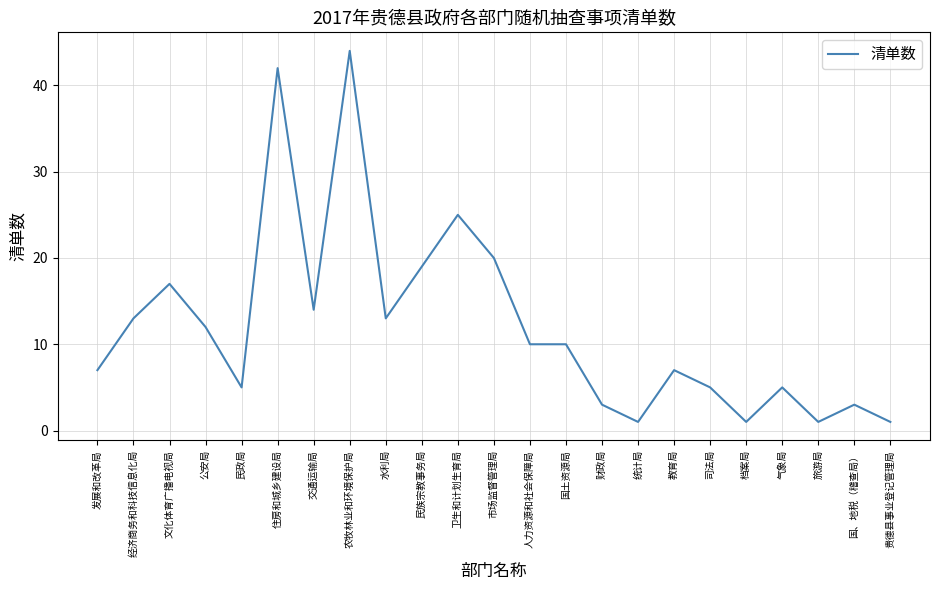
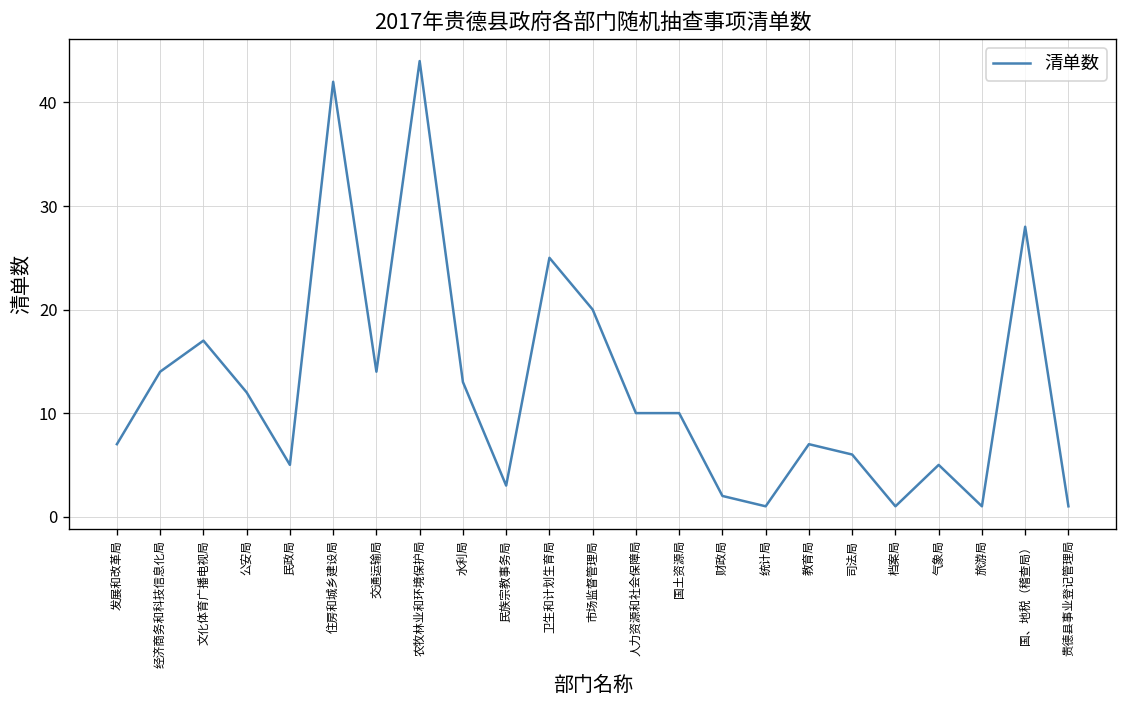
  {
    "发展和改革局": 7,
-   "经济商务和科技信息化局": 13,
+   "经济商务和科技信息化局": 14,
    "文化体育广播电视局": 17,
    "公安局": 12,
    "民政局": 5,
    "住房和城乡建设局": 42,
    "交通运输局": 14,
    "农牧林业和环境保护局": 44,
    "水利局": 13,
-   "民族宗教事务局": 19,
+   "民族宗教事务局": 3,
    "卫生和计划生育局": 25,
    "市场监督管理局": 20,
    "人力资源和社会保障局": 10,
    "国土资源局": 10,
-   "财政局": 3,
+   "财政局": 2,
    "统计局": 1,
    "教育局": 7,
-   "司法局": 5,
+   "司法局": 6,
    "档案局": 1,
    "气象局": 5,
    "旅游局": 1,
-   "国、地税（稽查局）": 3,
+   "国、地税（稽查局）": 28,
    "贵德县事业登记管理局": 1
  }
